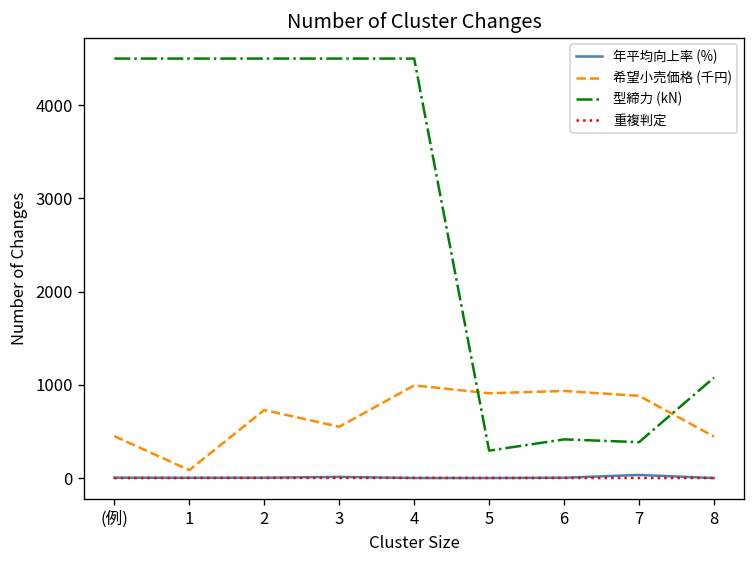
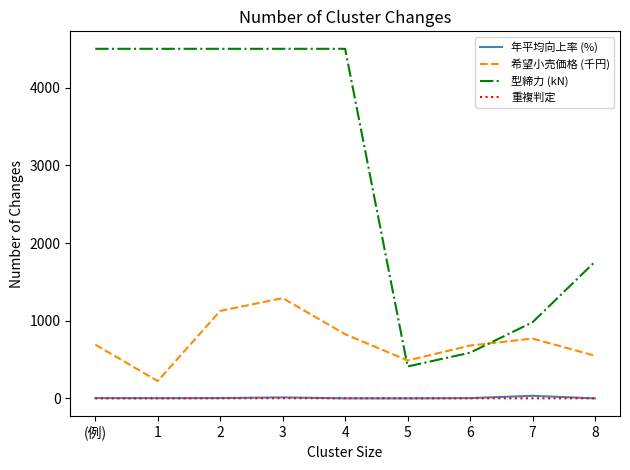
  {
    "希望小売価格 (千円)": {
-     "(例)": 500,
-     "1": 100,
-     "2": 700,
-     "3": 600,
-     "4": 1000,
-     "5": 900,
-     "6": 900,
-     "7": 900,
-     "8": 400
+     "(例)": 700,
+     "1": 200,
+     "2": 1100,
+     "3": 1300,
+     "4": 800,
+     "5": 500,
+     "6": 700,
+     "7": 800,
+     "8": 500
    },
    "型締力 (kN)": {
      "(例)": 4500,
      "1": 4500,
      "2": 4500,
      "3": 4500,
      "4": 4500,
-     "5": 300,
-     "6": 400,
-     "7": 400,
-     "8": 1100
+     "5": 400,
+     "6": 600,
+     "7": 1000,
+     "8": 1800
    }
  }
